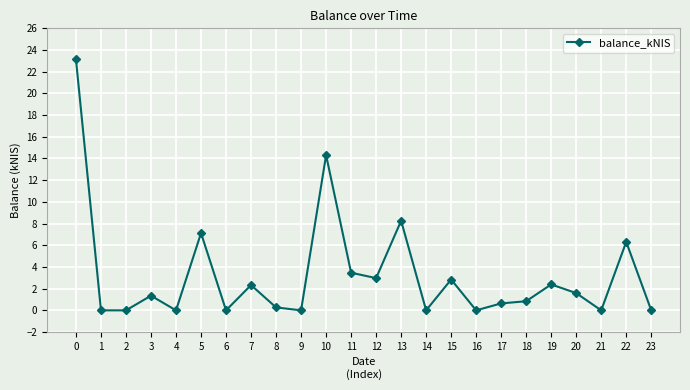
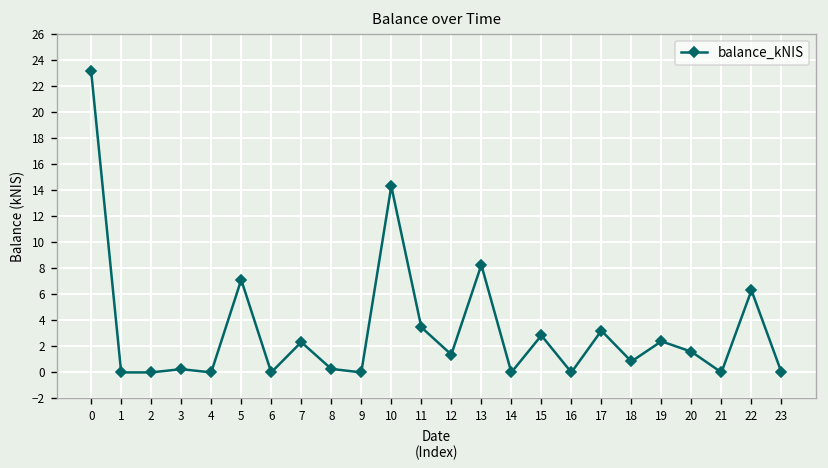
  {
    "0": 23.1,
    "1": 0.0,
    "2": 0.0,
-   "3": 1.4,
+   "3": 0.3,
    "4": 0.0,
    "5": 7.1,
    "6": 0.0,
    "7": 2.3,
    "8": 0.3,
    "9": 0.0,
    "10": 14.3,
    "11": 3.5,
-   "12": 3.0,
+   "12": 1.4,
    "13": 8.3,
    "14": 0.0,
    "15": 2.8,
    "16": 0.0,
-   "17": 0.6,
+   "17": 3.2,
    "18": 0.8,
    "19": 2.4,
    "20": 1.6,
    "21": 0.0,
    "22": 6.3,
    "23": 0.0
  }
